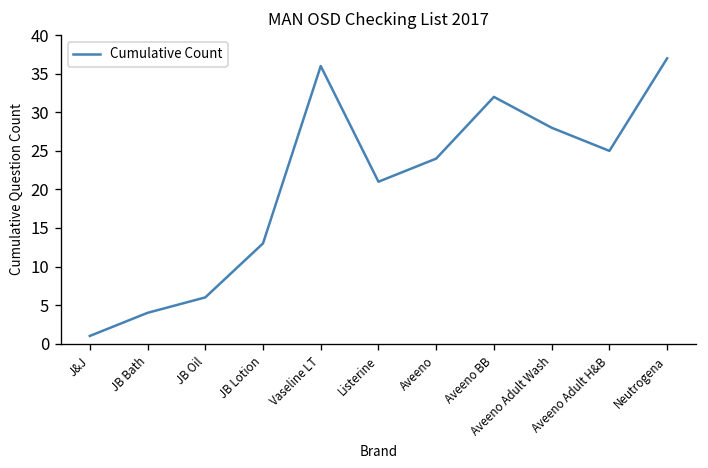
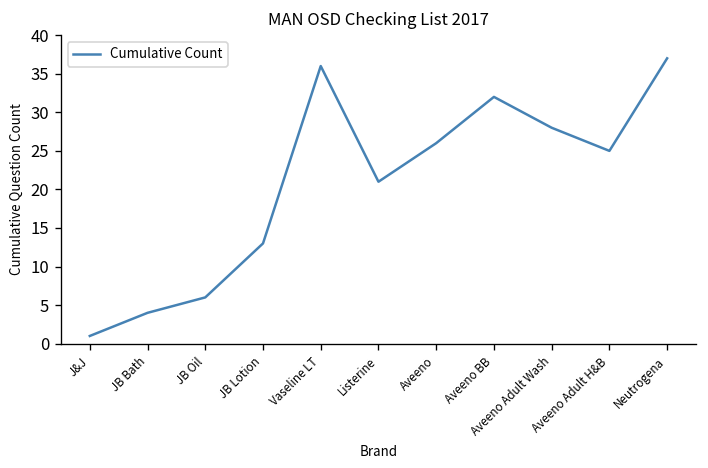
  {
    "J&J": 1,
    "JB Bath": 4,
    "JB Oil": 6,
    "JB Lotion": 13,
    "Vaseline LT": 36,
    "Listerine": 21,
-   "Aveeno": 24,
+   "Aveeno": 26,
    "Aveeno BB": 32,
    "Aveeno Adult Wash": 28,
    "Aveeno Adult H&B": 25,
    "Neutrogena": 37
  }
